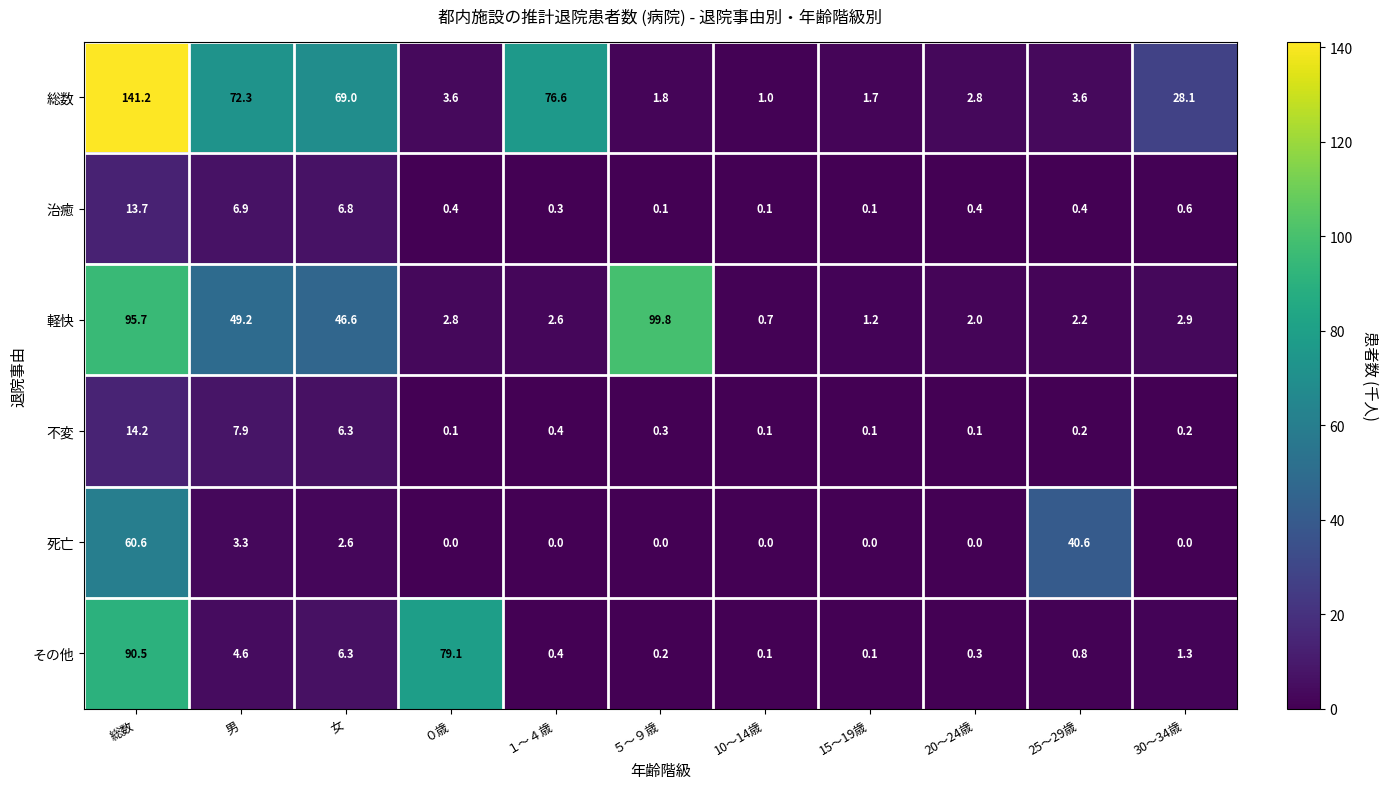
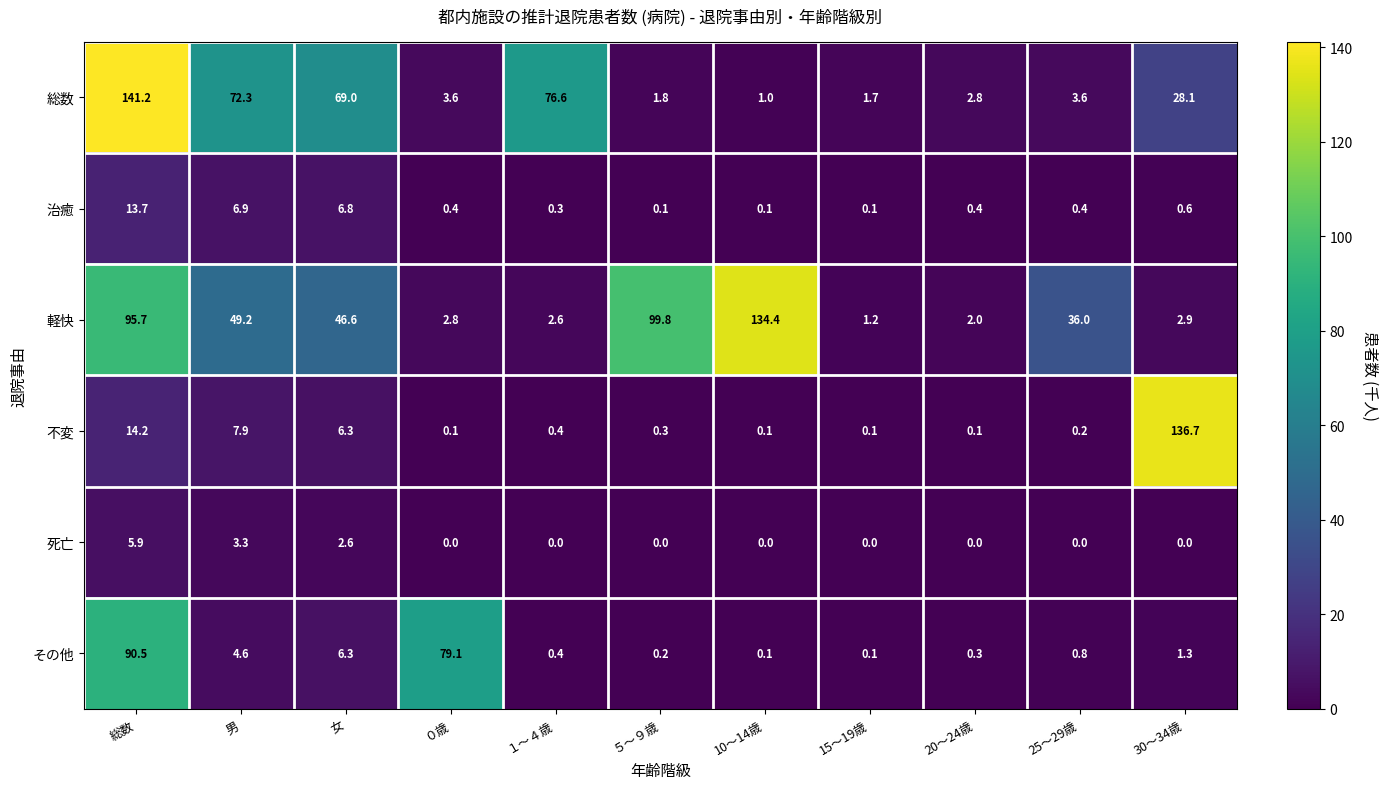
  {
    "総数": {
      "総数": 141.2,
      "男": 72.3,
      "女": 69.0,
      "０歳": 3.6,
      "１～４歳": 76.6,
      "５～９歳": 1.8,
      "10～14歳": 1.0,
      "15～19歳": 1.7,
      "20～24歳": 2.8,
      "25～29歳": 3.6,
      "30～34歳": 28.1
    },
    "治癒": {
      "総数": 13.7,
      "男": 6.9,
      "女": 6.8,
      "０歳": 0.4,
      "１～４歳": 0.3,
      "５～９歳": 0.1,
      "10～14歳": 0.1,
      "15～19歳": 0.1,
      "20～24歳": 0.4,
      "25～29歳": 0.4,
      "30～34歳": 0.6
    },
    "軽快": {
      "総数": 95.7,
      "男": 49.2,
      "女": 46.6,
      "０歳": 2.8,
      "１～４歳": 2.6,
      "５～９歳": 99.8,
-     "10～14歳": 0.7,
+     "10～14歳": 134.4,
      "15～19歳": 1.2,
      "20～24歳": 2.0,
-     "25～29歳": 2.2,
+     "25～29歳": 36.0,
      "30～34歳": 2.9
    },
    "不変": {
      "総数": 14.2,
      "男": 7.9,
      "女": 6.3,
      "０歳": 0.1,
      "１～４歳": 0.4,
      "５～９歳": 0.3,
      "10～14歳": 0.1,
      "15～19歳": 0.1,
      "20～24歳": 0.1,
      "25～29歳": 0.2,
-     "30～34歳": 0.2
+     "30～34歳": 136.7
    },
    "死亡": {
-     "総数": 60.6,
+     "総数": 5.9,
      "男": 3.3,
      "女": 2.6,
      "０歳": 0.0,
      "１～４歳": 0.0,
      "５～９歳": 0.0,
      "10～14歳": 0.0,
      "15～19歳": 0.0,
      "20～24歳": 0.0,
-     "25～29歳": 40.6,
+     "25～29歳": 0.0,
      "30～34歳": 0.0
    },
    "その他": {
      "総数": 90.5,
      "男": 4.6,
      "女": 6.3,
      "０歳": 79.1,
      "１～４歳": 0.4,
      "５～９歳": 0.2,
      "10～14歳": 0.1,
      "15～19歳": 0.1,
      "20～24歳": 0.3,
      "25～29歳": 0.8,
      "30～34歳": 1.3
    }
  }
